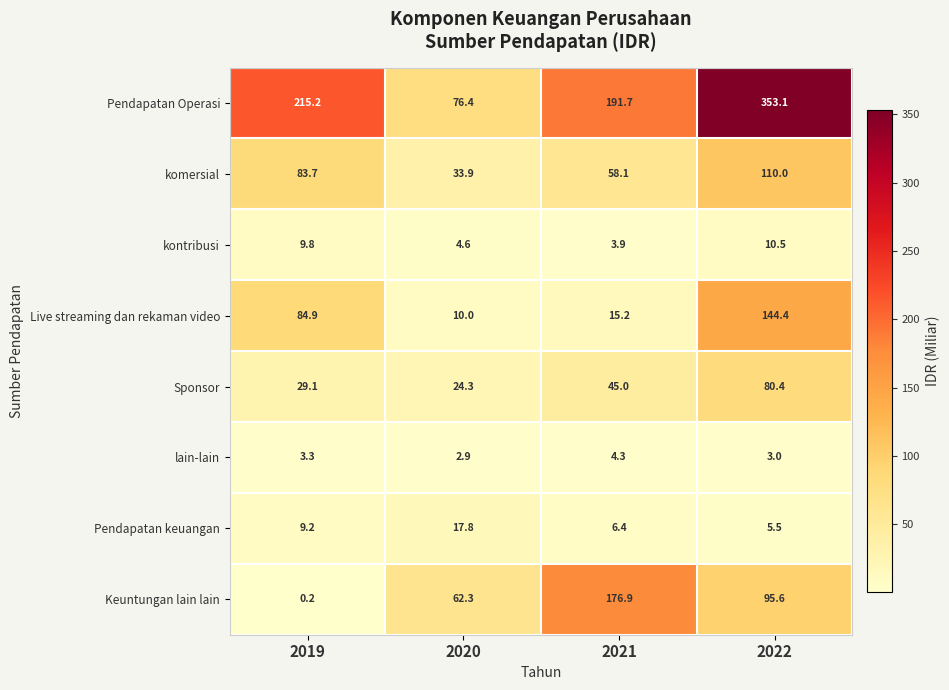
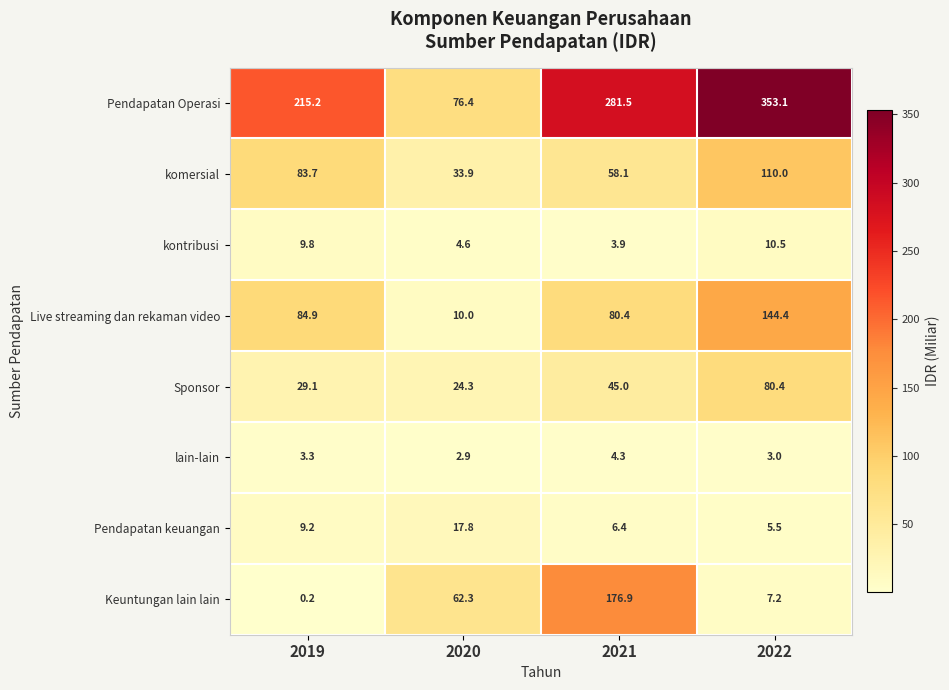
  {
    "Pendapatan Operasi": {
      "2019": 215.2,
      "2020": 76.4,
-     "2021": 191.7,
+     "2021": 281.5,
      "2022": 353.1
    },
    "komersial": {
      "2019": 83.7,
      "2020": 33.9,
      "2021": 58.1,
      "2022": 110.0
    },
    "kontribusi": {
      "2019": 9.8,
      "2020": 4.6,
      "2021": 3.9,
      "2022": 10.5
    },
    "Live streaming dan rekaman video": {
      "2019": 84.9,
      "2020": 10.0,
-     "2021": 15.2,
+     "2021": 80.4,
      "2022": 144.4
    },
    "Sponsor": {
      "2019": 29.1,
      "2020": 24.3,
      "2021": 45.0,
      "2022": 80.4
    },
    "lain-lain": {
      "2019": 3.3,
      "2020": 2.9,
      "2021": 4.3,
      "2022": 3.0
    },
    "Pendapatan keuangan": {
      "2019": 9.2,
      "2020": 17.8,
      "2021": 6.4,
      "2022": 5.5
    },
    "Keuntungan lain lain": {
      "2019": 0.2,
      "2020": 62.3,
      "2021": 176.9,
-     "2022": 95.6
+     "2022": 7.2
    }
  }
